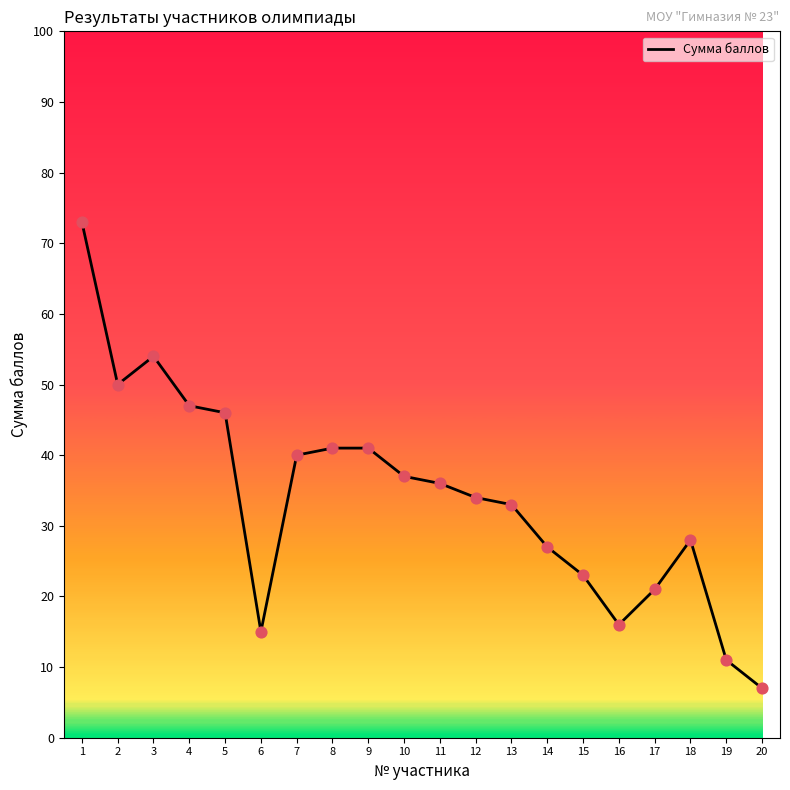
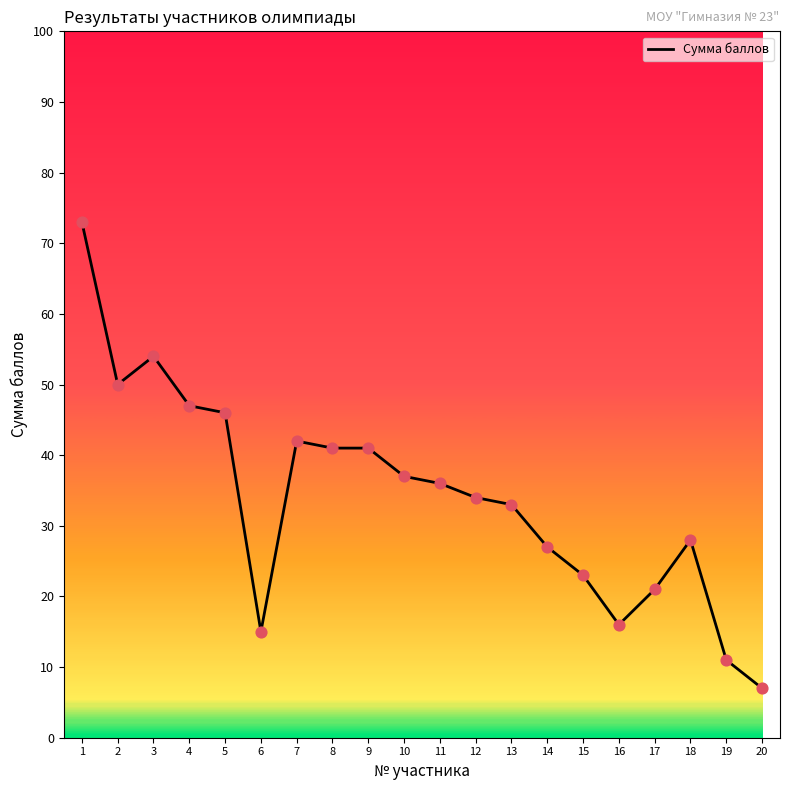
  {
    "1": 73,
    "2": 50,
    "3": 54,
    "4": 47,
    "5": 46,
    "6": 15,
-   "7": 40,
+   "7": 42,
    "8": 41,
    "9": 41,
    "10": 37,
    "11": 36,
    "12": 34,
    "13": 33,
    "14": 27,
    "15": 23,
    "16": 16,
    "17": 21,
    "18": 28,
    "19": 11,
    "20": 7
  }
